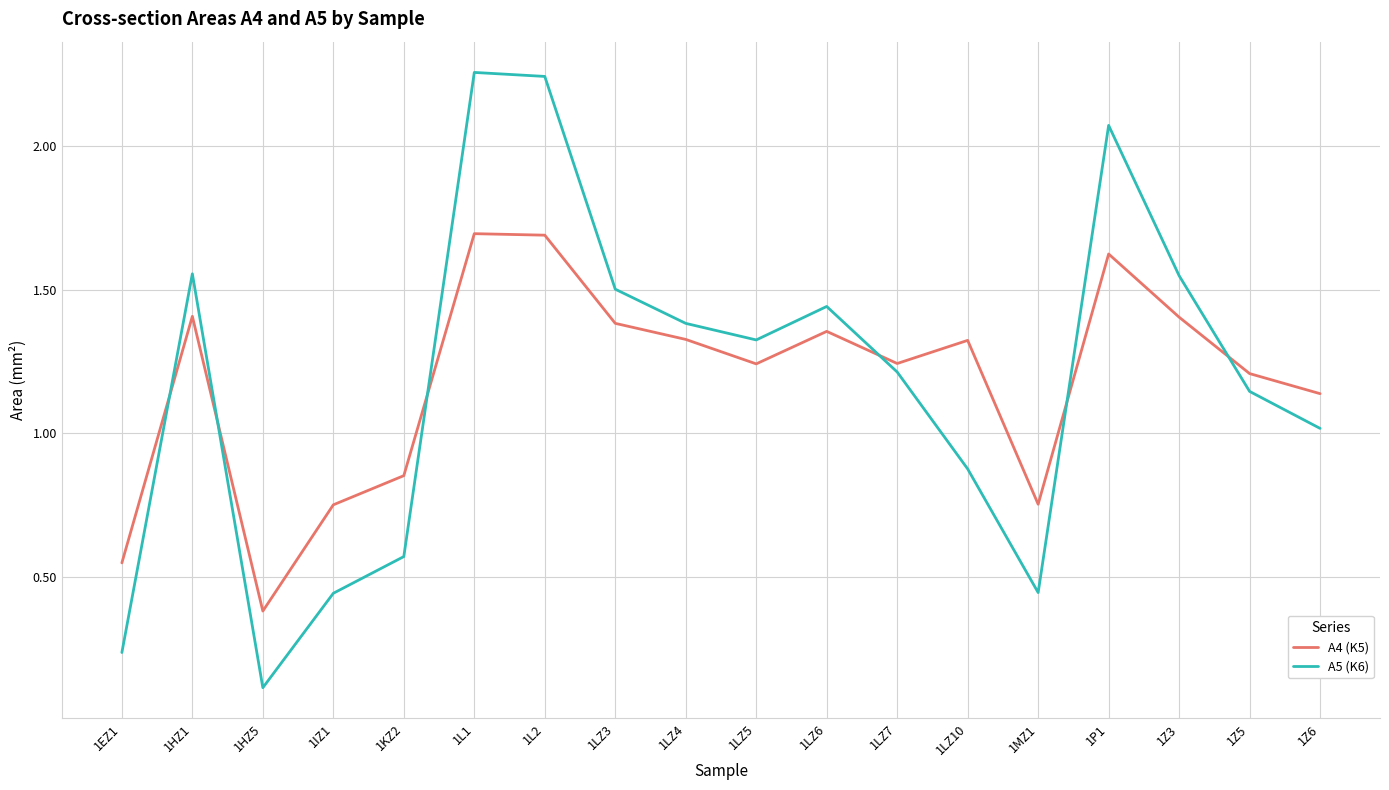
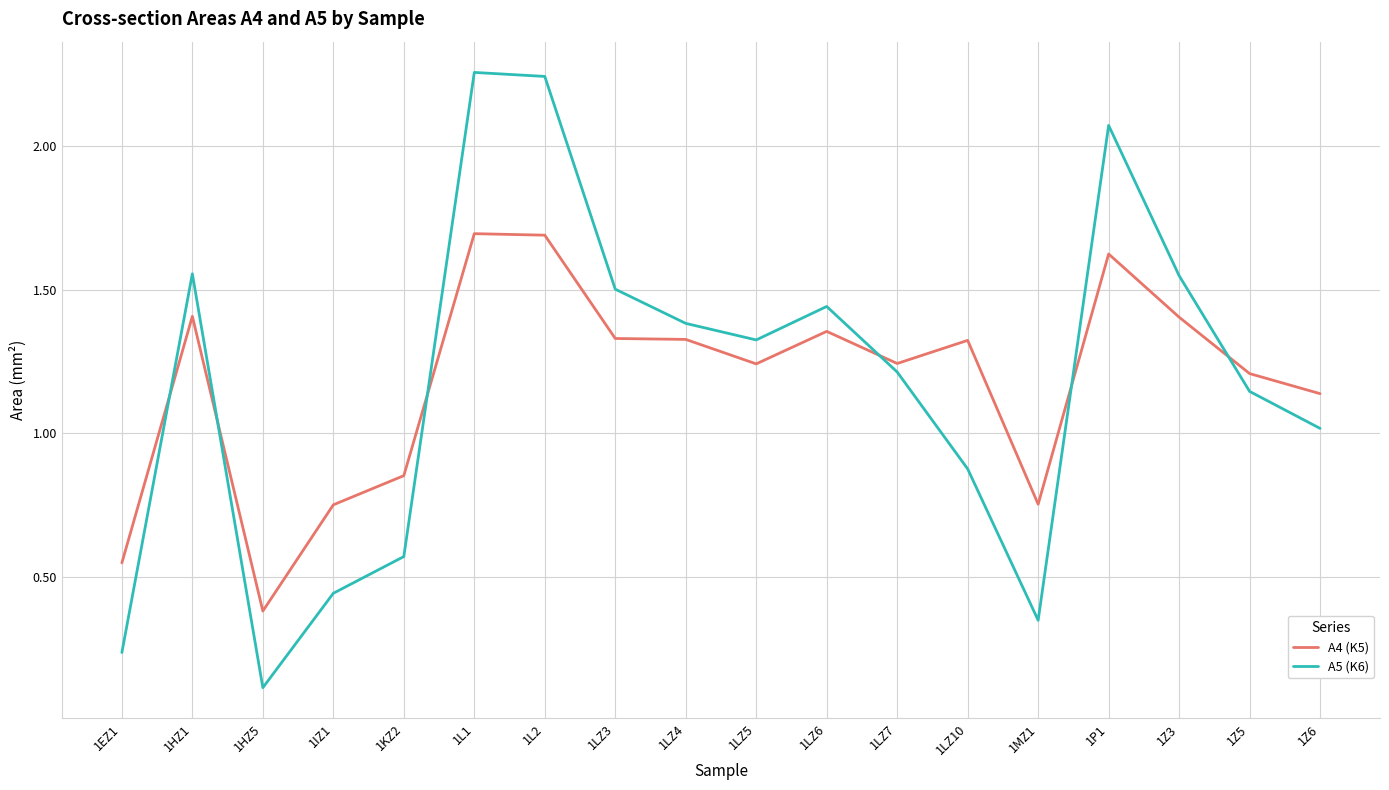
  {
    "A4 (K5)": {
      "1EZ1": 0.55,
      "1HZ1": 1.41,
      "1HZ5": 0.38,
      "1IZ1": 0.75,
      "1KZ2": 0.85,
      "1L1": 1.70,
      "1L2": 1.69,
-     "1LZ3": 1.38,
+     "1LZ3": 1.33,
      "1LZ4": 1.33,
      "1LZ5": 1.24,
      "1LZ6": 1.35,
      "1LZ7": 1.24,
      "1LZ10": 1.32,
      "1MZ1": 0.75,
      "1P1": 1.62,
      "1Z3": 1.40,
      "1Z5": 1.21,
      "1Z6": 1.14
    },
    "A5 (K6)": {
      "1EZ1": 0.24,
      "1HZ1": 1.56,
      "1HZ5": 0.11,
      "1IZ1": 0.44,
      "1KZ2": 0.57,
      "1L1": 2.26,
      "1L2": 2.24,
      "1LZ3": 1.50,
      "1LZ4": 1.38,
      "1LZ5": 1.32,
      "1LZ6": 1.44,
      "1LZ7": 1.21,
      "1LZ10": 0.88,
-     "1MZ1": 0.45,
+     "1MZ1": 0.35,
      "1P1": 2.07,
      "1Z3": 1.55,
      "1Z5": 1.15,
      "1Z6": 1.02
    }
  }
